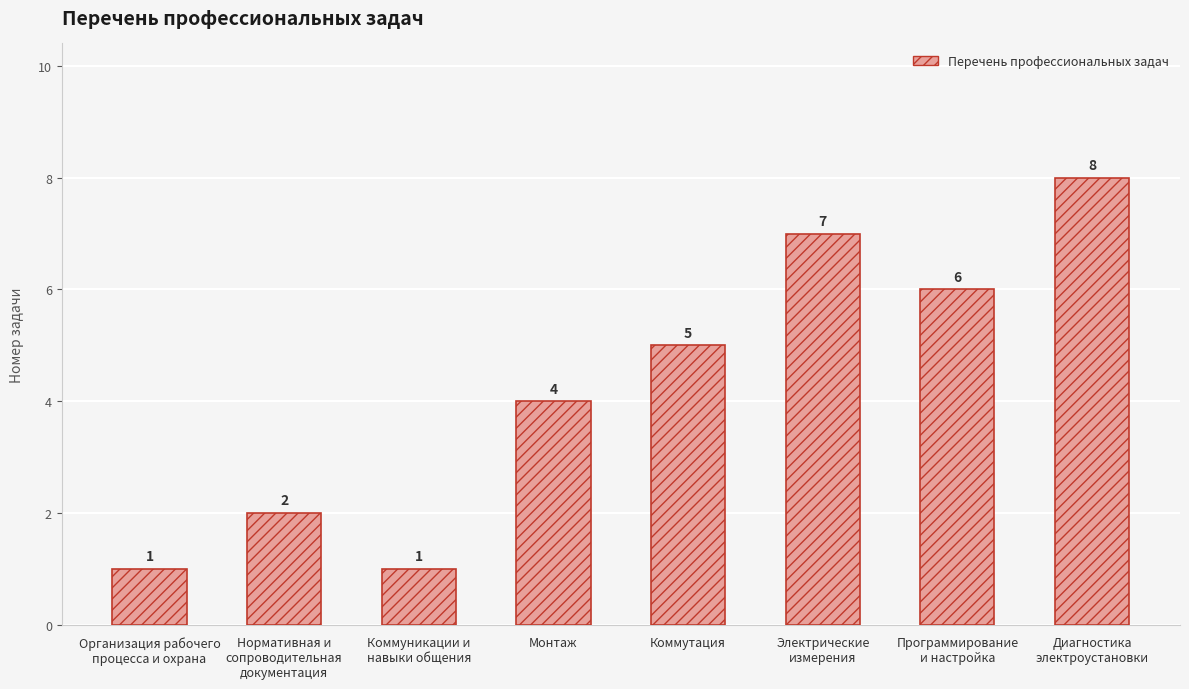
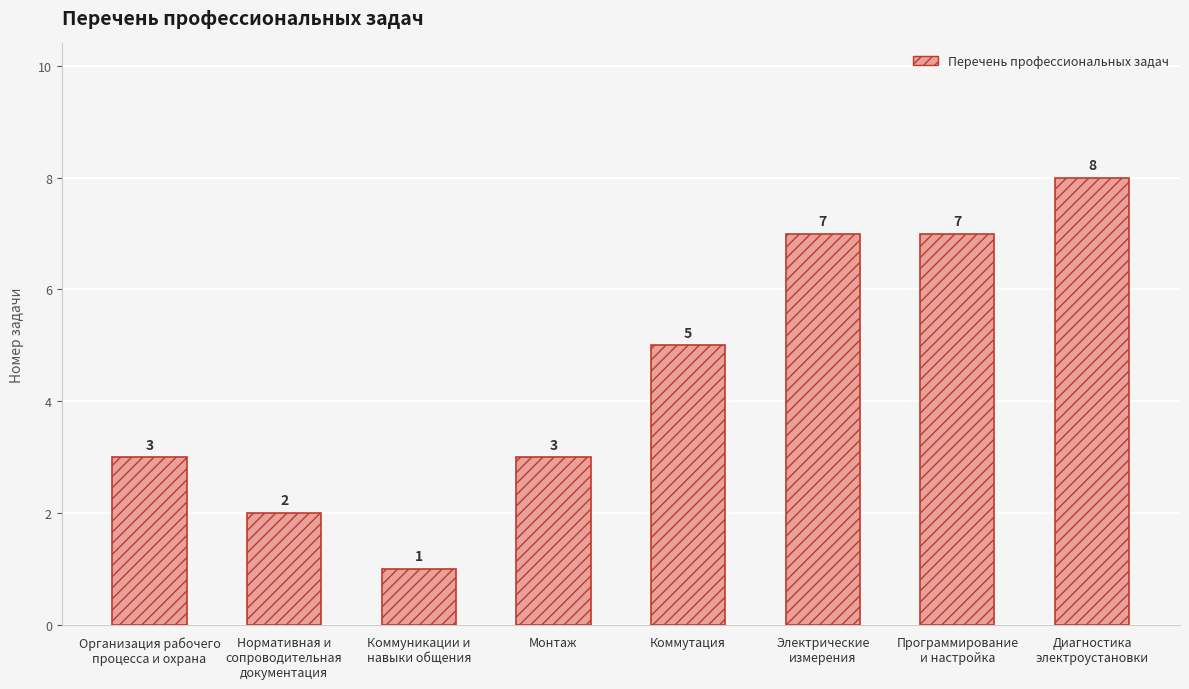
  {
-   "Организация рабочего процесса и охрана": 1,
+   "Организация рабочего процесса и охрана": 3,
    "Нормативная и сопроводительная документация": 2,
    "Коммуникации и навыки общения": 1,
-   "Монтаж": 4,
+   "Монтаж": 3,
    "Коммутация": 5,
    "Электрические измерения": 7,
-   "Программирование и настройка": 6,
+   "Программирование и настройка": 7,
    "Диагностика электроустановки": 8
  }
